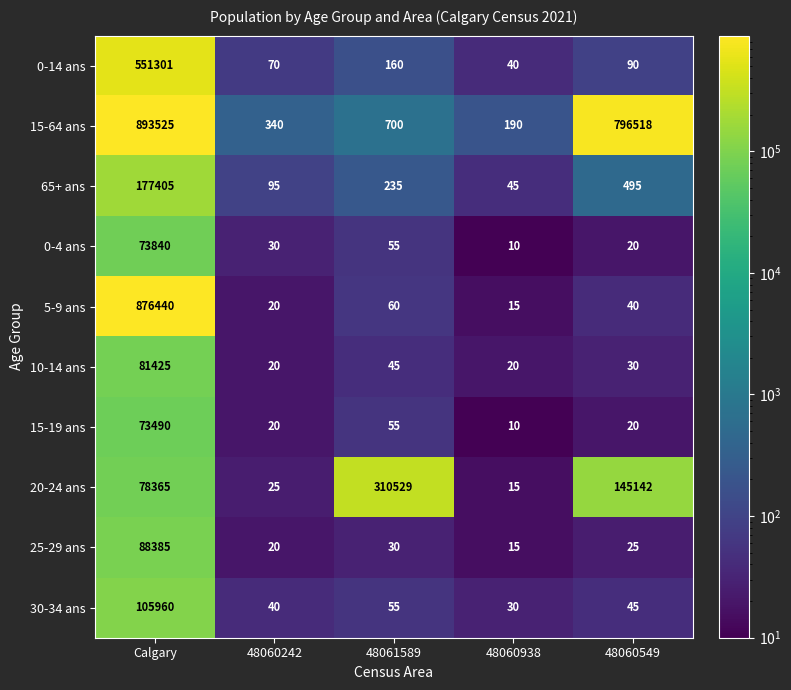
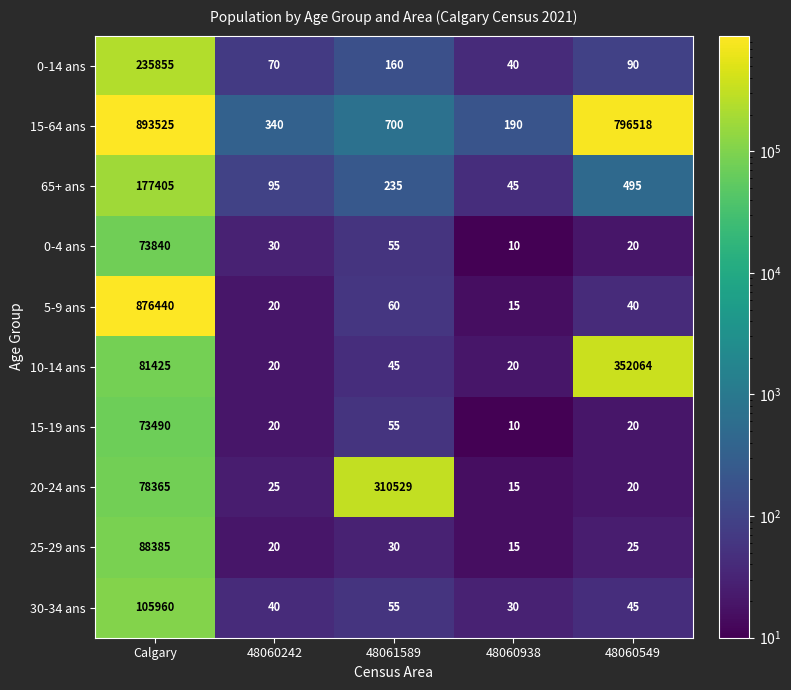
  {
    "0-14 ans": {
-     "Calgary": 551301,
+     "Calgary": 235855,
      "48060242": 70,
      "48061589": 160,
      "48060938": 40,
      "48060549": 90
    },
    "15-64 ans": {
      "Calgary": 893525,
      "48060242": 340,
      "48061589": 700,
      "48060938": 190,
      "48060549": 796518
    },
    "65+ ans": {
      "Calgary": 177405,
      "48060242": 95,
      "48061589": 235,
      "48060938": 45,
      "48060549": 495
    },
    "0-4 ans": {
      "Calgary": 73840,
      "48060242": 30,
      "48061589": 55,
      "48060938": 10,
      "48060549": 20
    },
    "5-9 ans": {
      "Calgary": 876440,
      "48060242": 20,
      "48061589": 60,
      "48060938": 15,
      "48060549": 40
    },
    "10-14 ans": {
      "Calgary": 81425,
      "48060242": 20,
      "48061589": 45,
      "48060938": 20,
-     "48060549": 30
+     "48060549": 352064
    },
    "15-19 ans": {
      "Calgary": 73490,
      "48060242": 20,
      "48061589": 55,
      "48060938": 10,
      "48060549": 20
    },
    "20-24 ans": {
      "Calgary": 78365,
      "48060242": 25,
      "48061589": 310529,
      "48060938": 15,
-     "48060549": 145142
+     "48060549": 20
    },
    "25-29 ans": {
      "Calgary": 88385,
      "48060242": 20,
      "48061589": 30,
      "48060938": 15,
      "48060549": 25
    },
    "30-34 ans": {
      "Calgary": 105960,
      "48060242": 40,
      "48061589": 55,
      "48060938": 30,
      "48060549": 45
    }
  }
